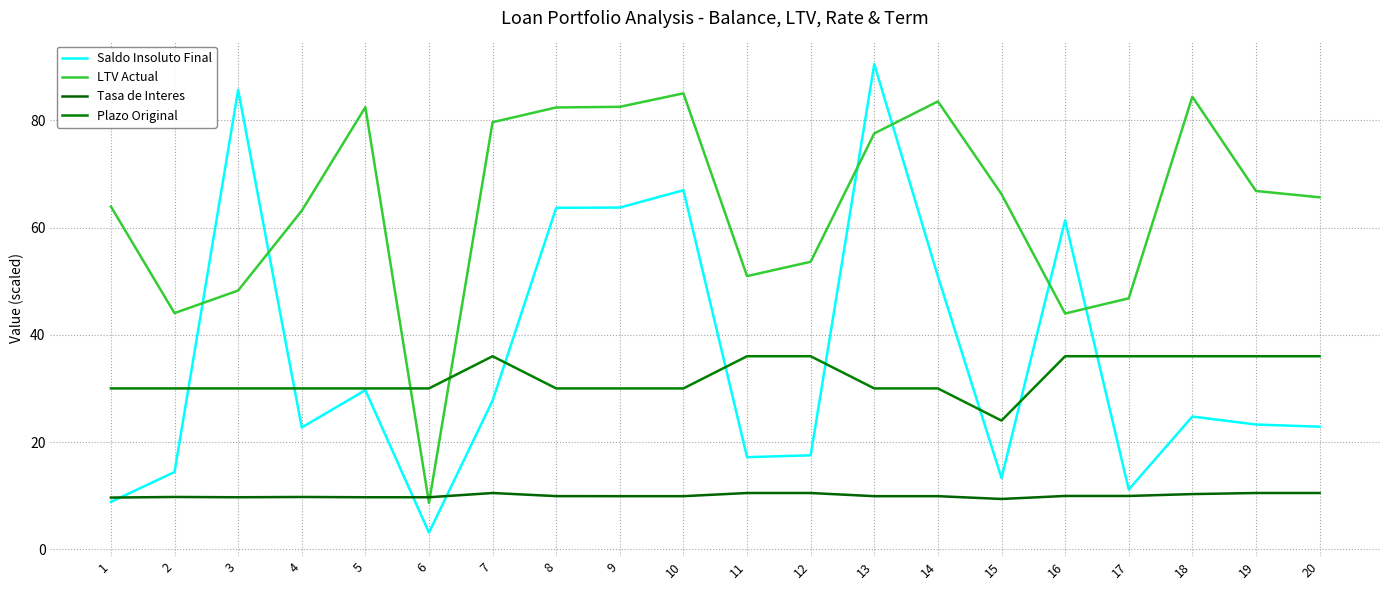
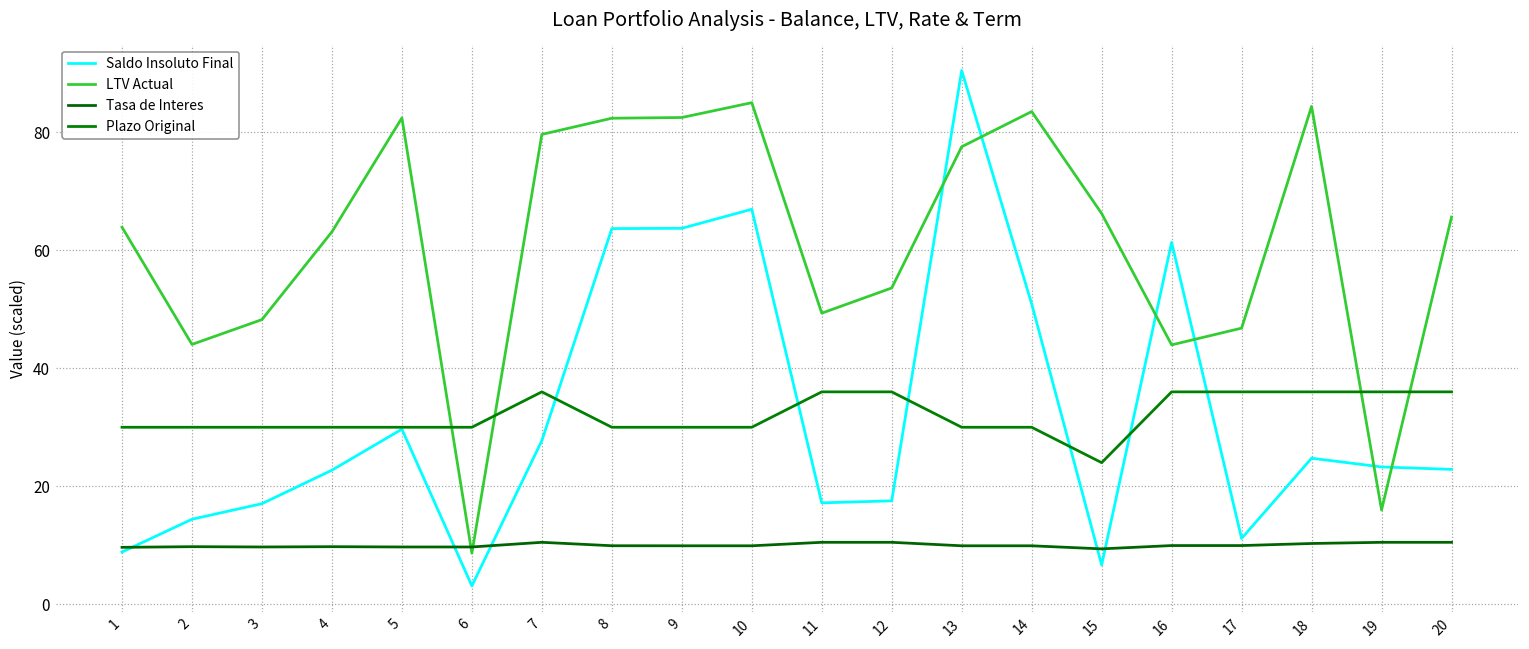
  {
    "Saldo Insoluto Final": {
      "1": 9,
      "2": 14,
-     "3": 86,
+     "3": 17,
      "4": 23,
      "6": 3,
      "7": 28,
      "8": 64,
      "9": 64,
      "10": 67,
      "11": 17,
      "12": 18,
      "13": 90,
      "14": 51,
-     "15": 13,
+     "15": 7,
      "16": 61,
      "17": 11,
      "18": 25,
      "19": 23,
      "20": 23
    },
    "LTV Actual": {
      "1": 64,
      "2": 44,
      "3": 48,
      "4": 63,
      "5": 82,
      "6": 9,
      "7": 80,
      "8": 82,
      "9": 82,
      "10": 85,
-     "11": 51,
+     "11": 49,
      "12": 54,
      "13": 78,
      "14": 84,
      "15": 66,
      "16": 44,
      "17": 47,
      "18": 84,
-     "19": 67,
+     "19": 16,
      "20": 66
    }
  }
